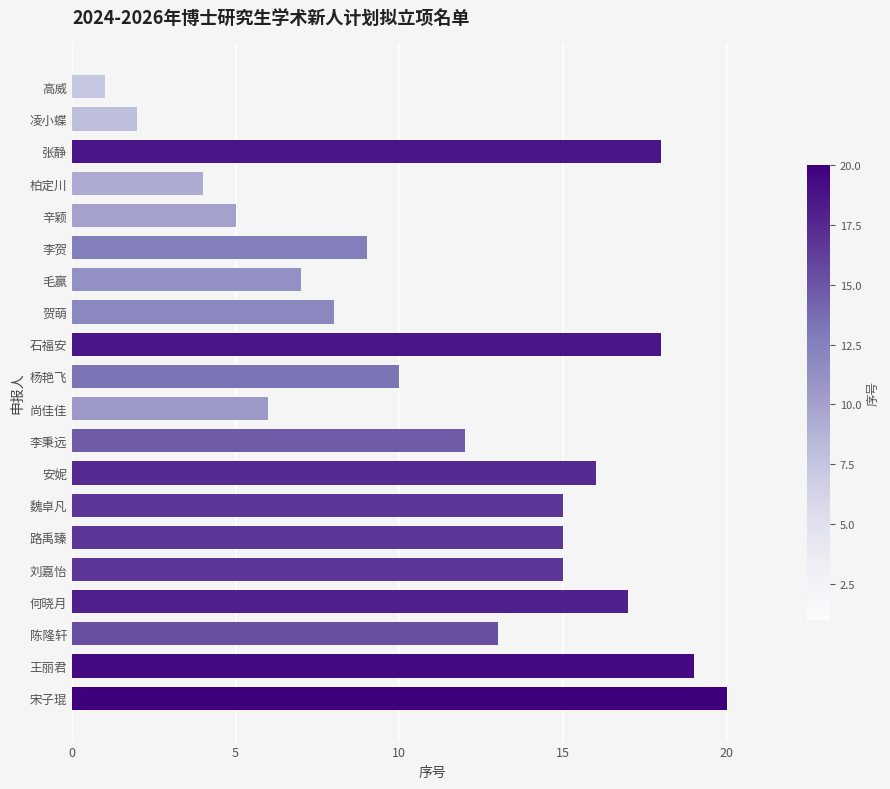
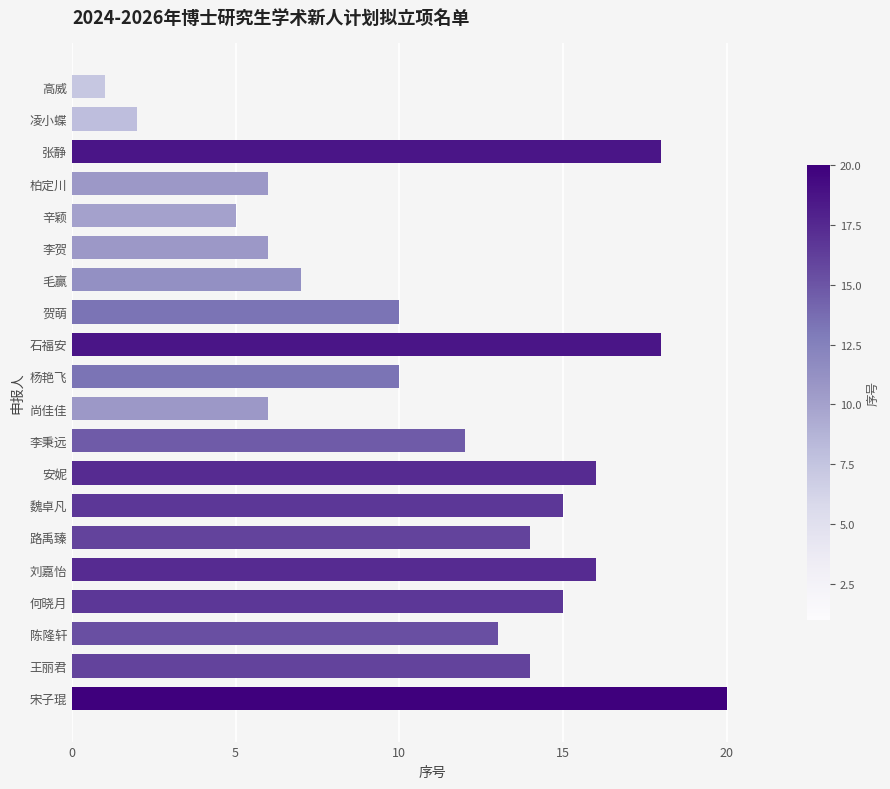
  {
    "高威": 1,
    "凌小蝶": 2,
    "张静": 18,
-   "柏定川": 4,
+   "柏定川": 6,
    "辛颖": 5,
-   "李贺": 9,
+   "李贺": 6,
    "毛赢": 7,
-   "贺萌": 8,
+   "贺萌": 10,
    "石福安": 18,
    "杨艳飞": 10,
    "尚佳佳": 6,
    "李秉远": 12,
    "安妮": 16,
    "魏卓凡": 15,
-   "路禹臻": 15,
-   "刘嘉怡": 15,
-   "何晓月": 17,
+   "路禹臻": 14,
+   "刘嘉怡": 16,
+   "何晓月": 15,
    "陈隆轩": 13,
-   "王丽君": 19,
+   "王丽君": 14,
    "宋子琨": 20
  }
